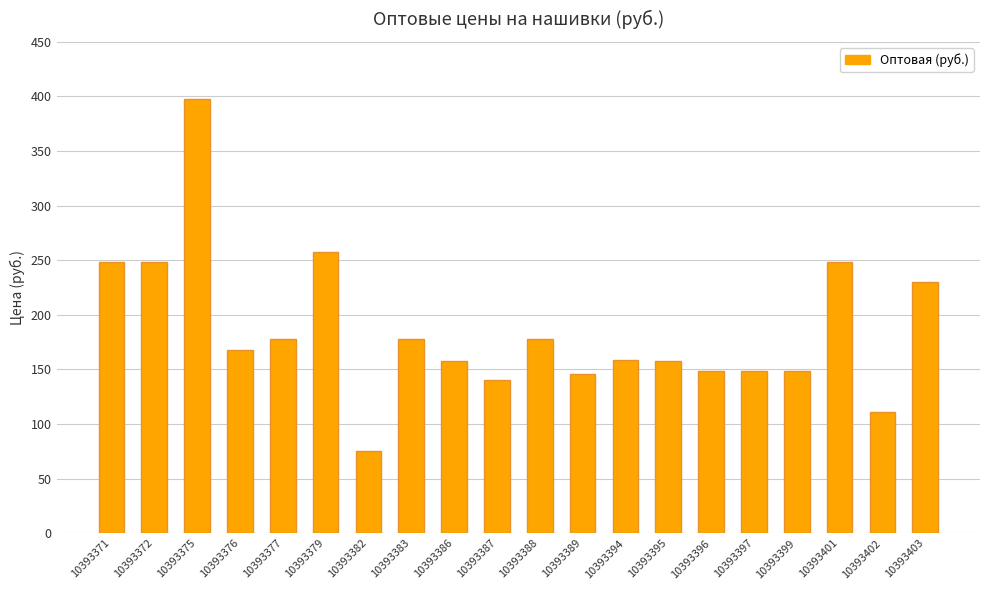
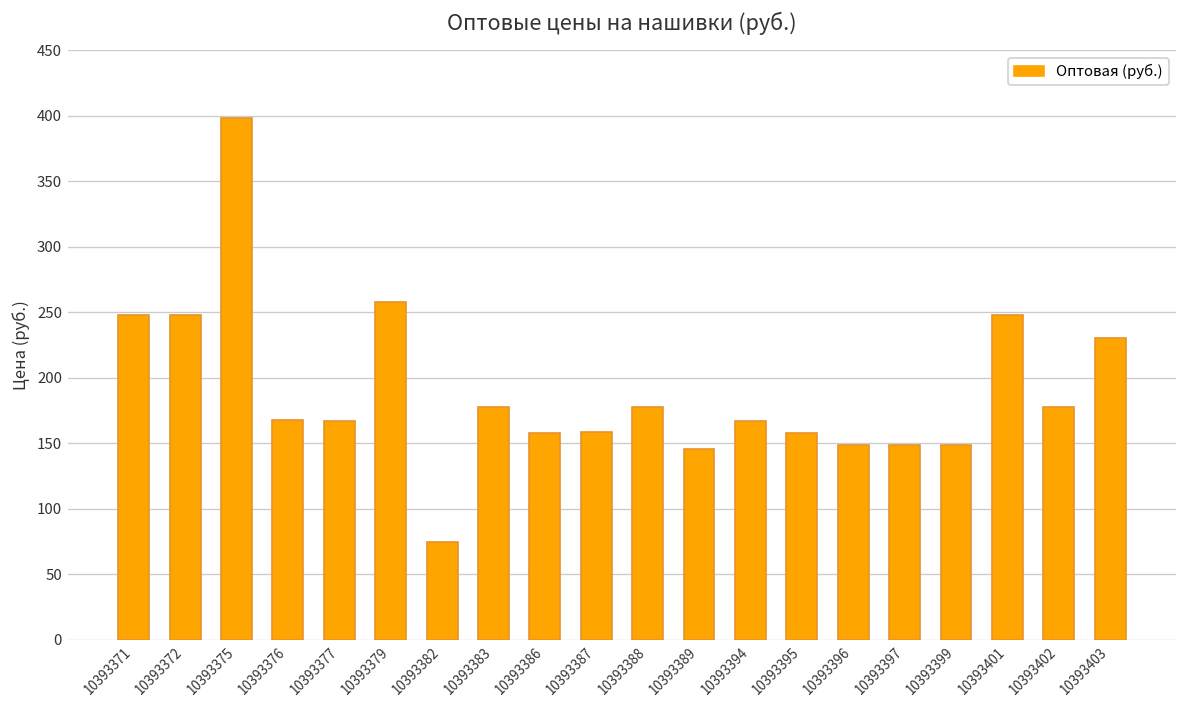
  {
    "10393371": 248,
    "10393372": 248,
    "10393375": 398,
    "10393376": 168,
-   "10393377": 178,
+   "10393377": 167,
    "10393379": 258,
    "10393382": 75,
    "10393383": 178,
    "10393386": 158,
-   "10393387": 140,
+   "10393387": 159,
    "10393388": 178,
    "10393389": 146,
-   "10393394": 159,
+   "10393394": 167,
    "10393395": 158,
    "10393396": 149,
    "10393397": 149,
    "10393399": 149,
    "10393401": 248,
-   "10393402": 111,
+   "10393402": 178,
    "10393403": 230
  }
